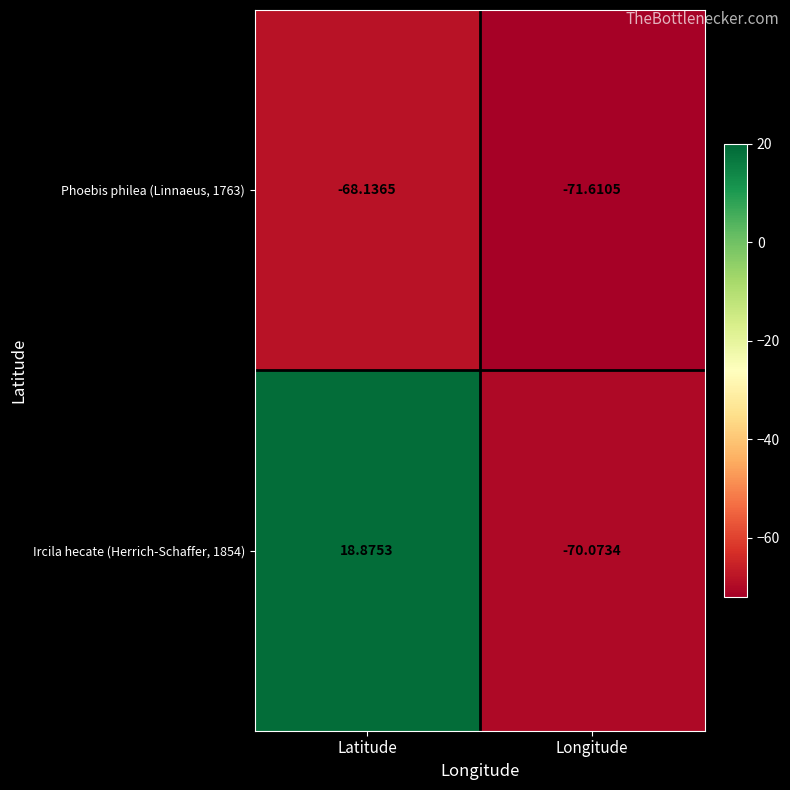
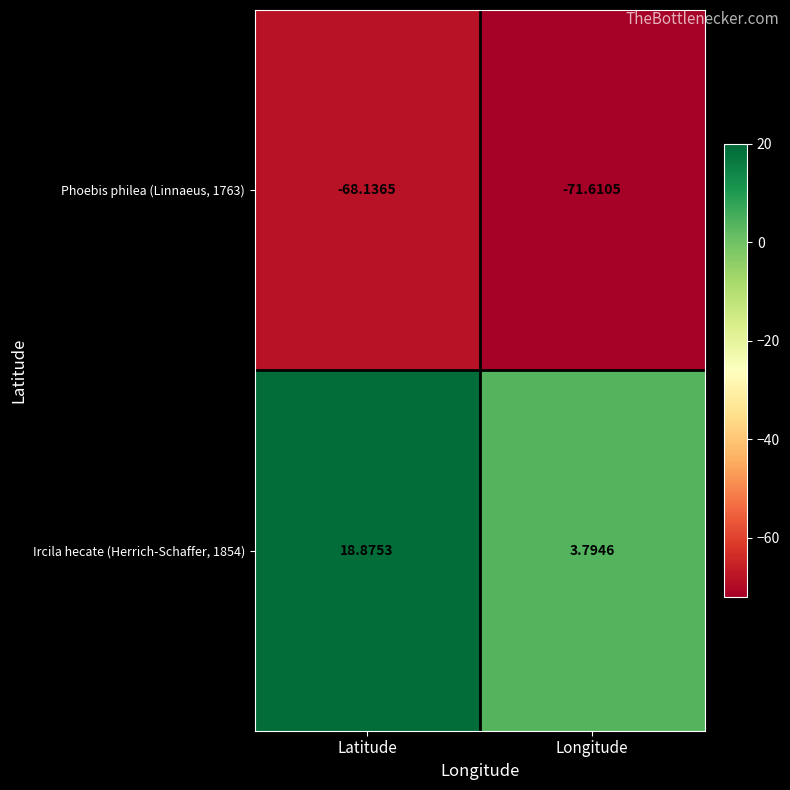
  {
    "Phoebis philea (Linnaeus, 1763)": {
      "Latitude": -68.1365,
      "Longitude": -71.6105
    },
    "Ircila hecate (Herrich-Schaffer, 1854)": {
      "Latitude": 18.8753,
-     "Longitude": -70.0734
+     "Longitude": 3.7946
    }
  }
